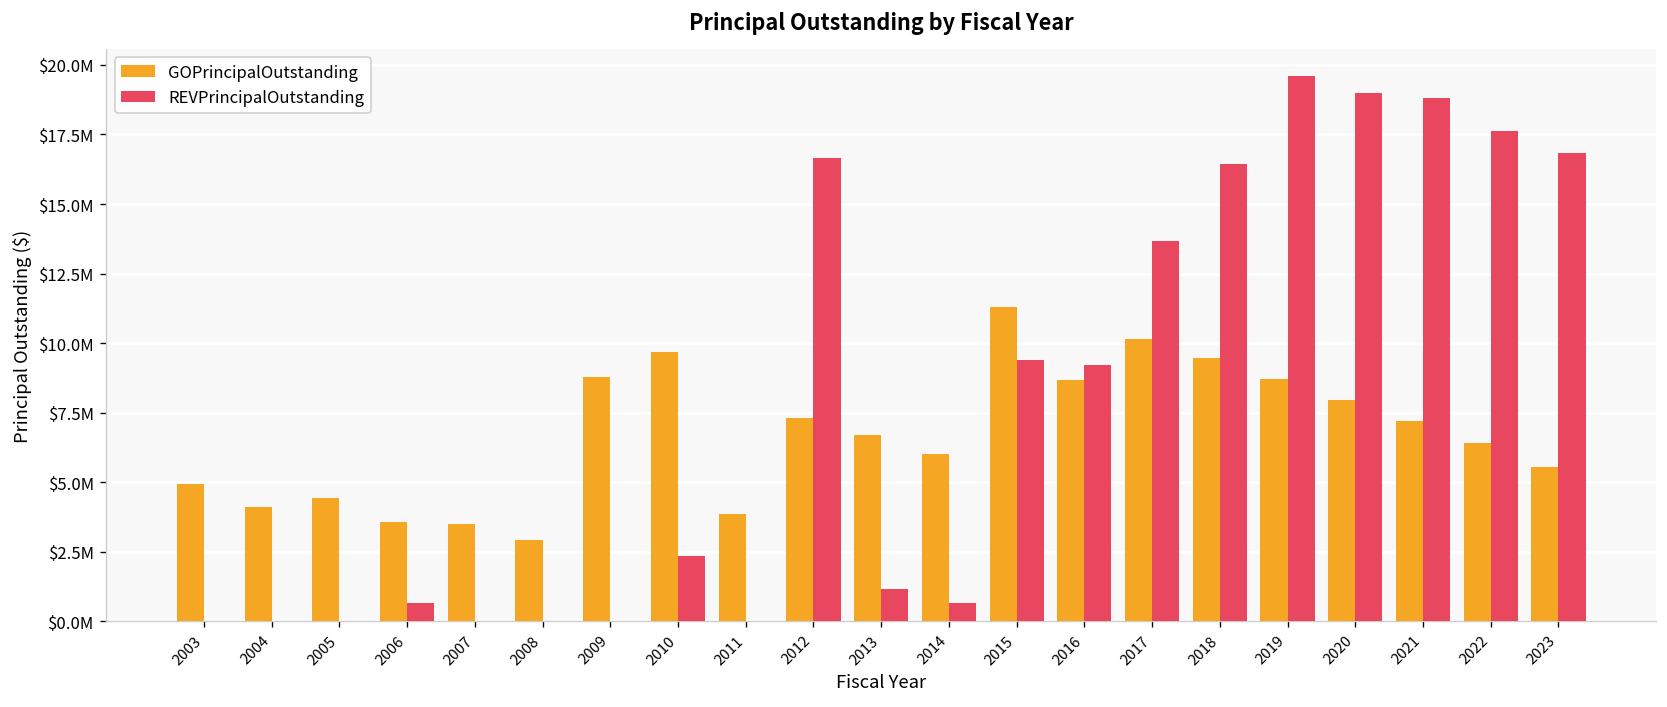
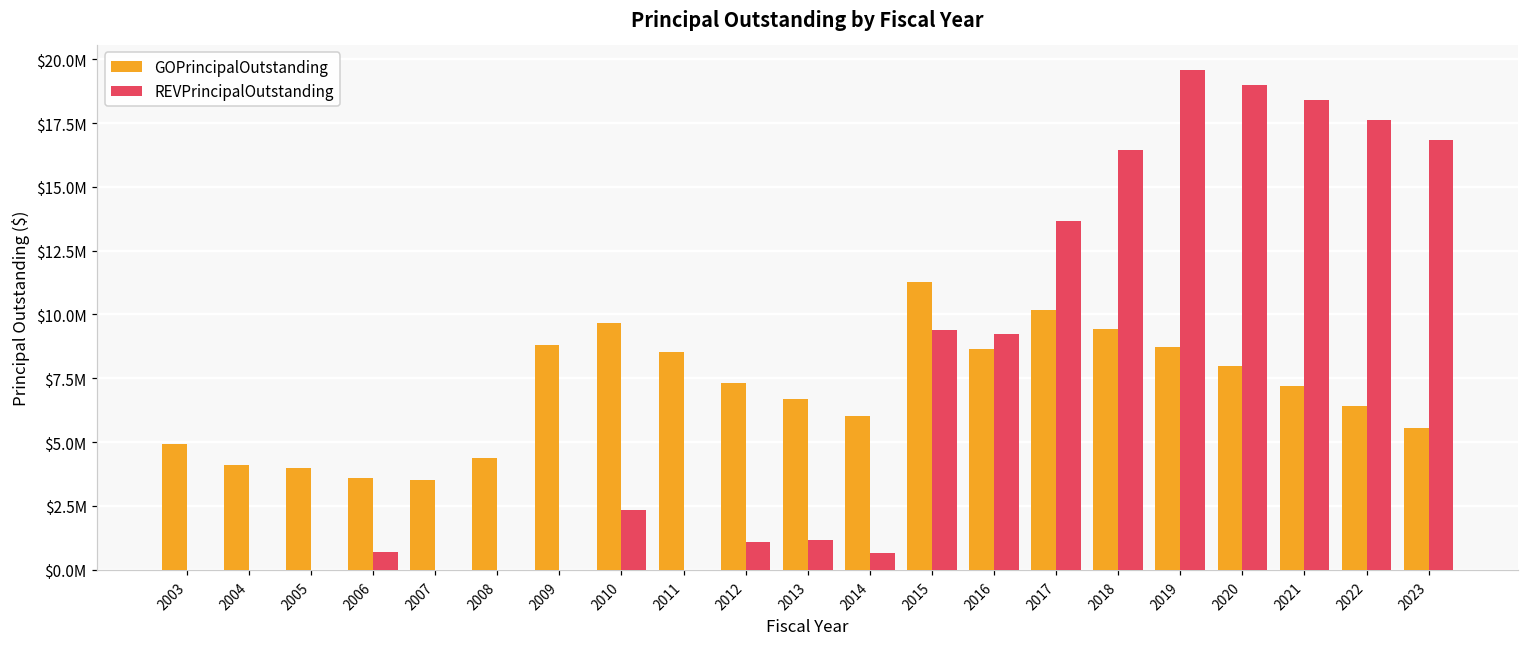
  {
    "GOPrincipalOutstanding": {
      "2003": "$4900000",
      "2004": "$4100000",
-     "2005": "$4400000",
+     "2005": "$4000000",
      "2006": "$3600000",
      "2007": "$3500000",
-     "2008": "$2900000",
+     "2008": "$4400000",
      "2009": "$8800000",
      "2010": "$9700000",
-     "2011": "$3900000",
+     "2011": "$8500000",
      "2012": "$7300000",
      "2013": "$6700000",
      "2014": "$6000000",
      "2015": "$11300000",
      "2016": "$8700000",
      "2017": "$10200000",
      "2018": "$9500000",
      "2019": "$8700000",
      "2020": "$8000000",
      "2021": "$7200000",
      "2022": "$6400000",
      "2023": "$5600000"
    },
    "REVPrincipalOutstanding": {
      "2003": "$0",
      "2004": "$0",
      "2005": "$0",
      "2006": "$700000",
      "2007": "$0",
      "2008": "$0",
      "2009": "$0",
      "2010": "$2300000",
      "2011": "$0",
-     "2012": "$16700000",
+     "2012": "$1100000",
      "2013": "$1200000",
      "2014": "$700000",
      "2015": "$9400000",
      "2016": "$9200000",
      "2017": "$13700000",
      "2018": "$16400000",
      "2019": "$19600000",
      "2020": "$19000000",
-     "2021": "$18800000",
+     "2021": "$18400000",
      "2022": "$17600000",
      "2023": "$16800000"
    }
  }
